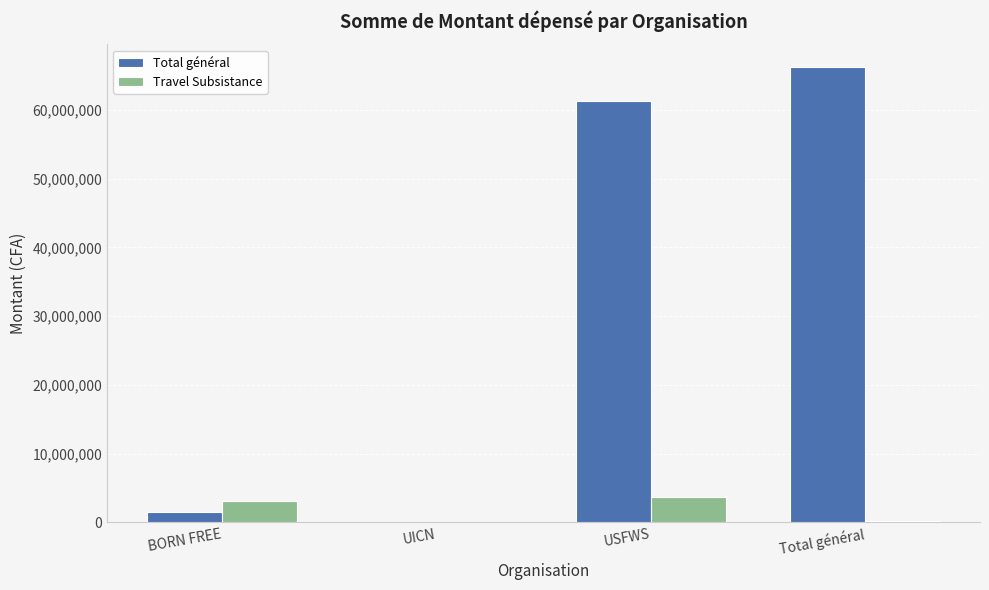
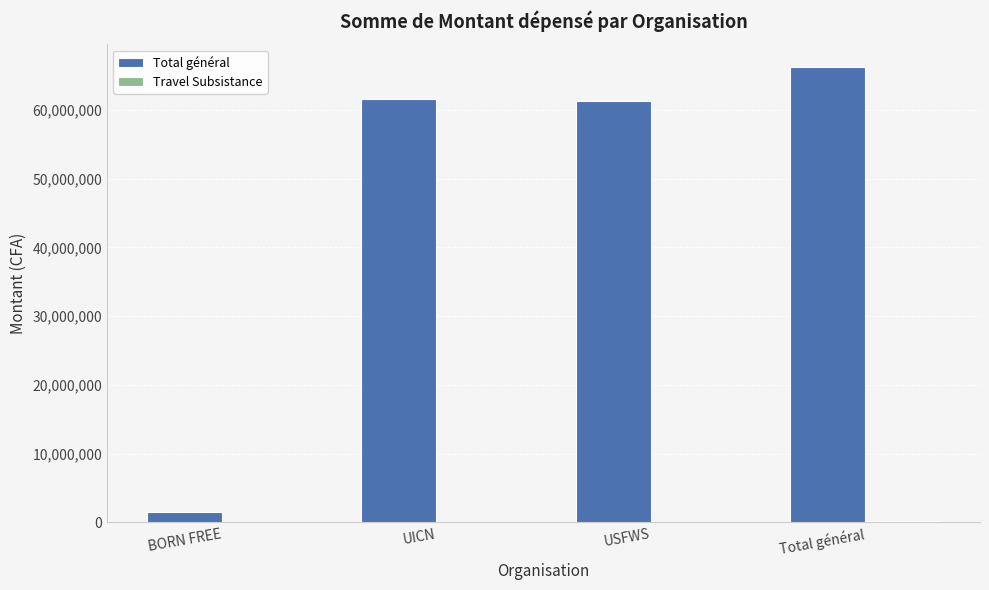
  {
    "Total général": {
      "BORN FREE": "2,000,000",
-     "UICN": "0",
+     "UICN": "62,000,000",
      "USFWS": "61,000,000",
      "Total général": "66,000,000"
    },
    "Travel Subsistance": {
-     "BORN FREE": "3,000,000",
+     "BORN FREE": "0",
      "UICN": "0",
-     "USFWS": "4,000,000"
+     "USFWS": "0"
    }
  }
